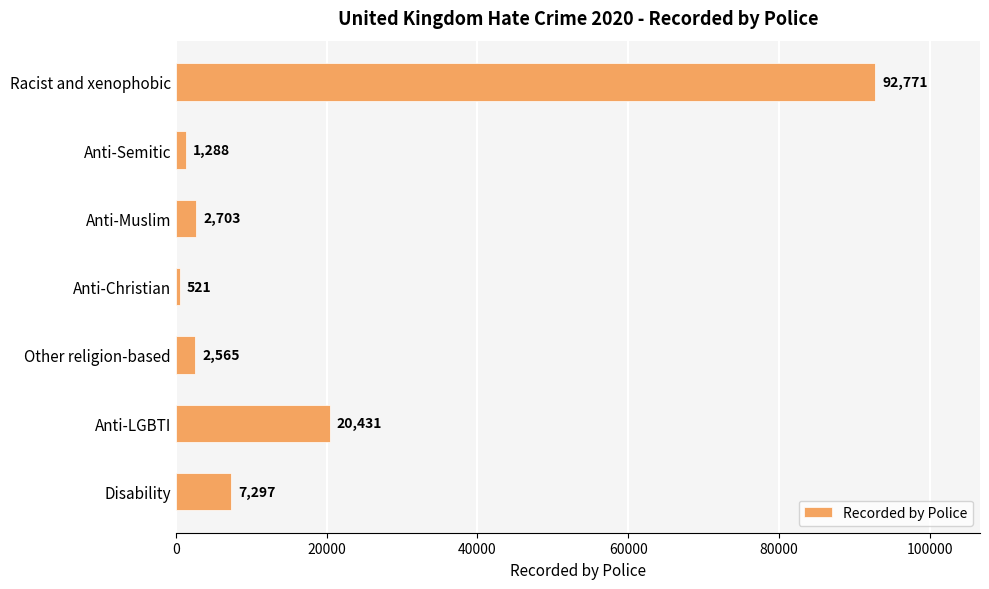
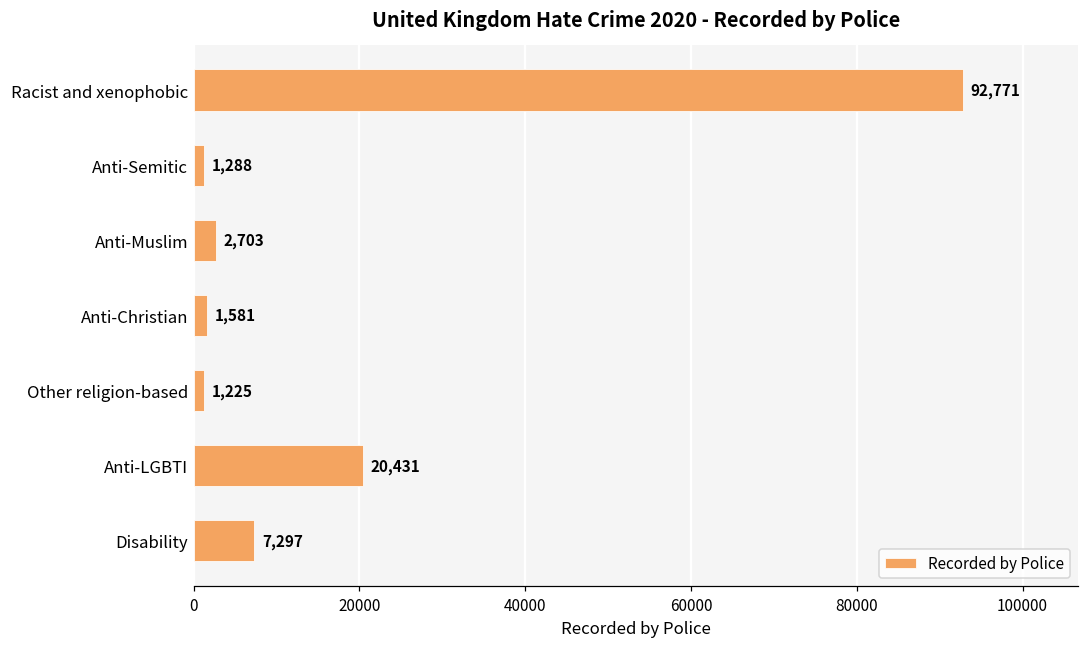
  {
    "Racist and xenophobic": "92,771",
    "Anti-Semitic": "1,288",
    "Anti-Muslim": "2,703",
-   "Anti-Christian": "521",
-   "Other religion-based": "2,565",
+   "Anti-Christian": "1,581",
+   "Other religion-based": "1,225",
    "Anti-LGBTI": "20,431",
    "Disability": "7,297"
  }
